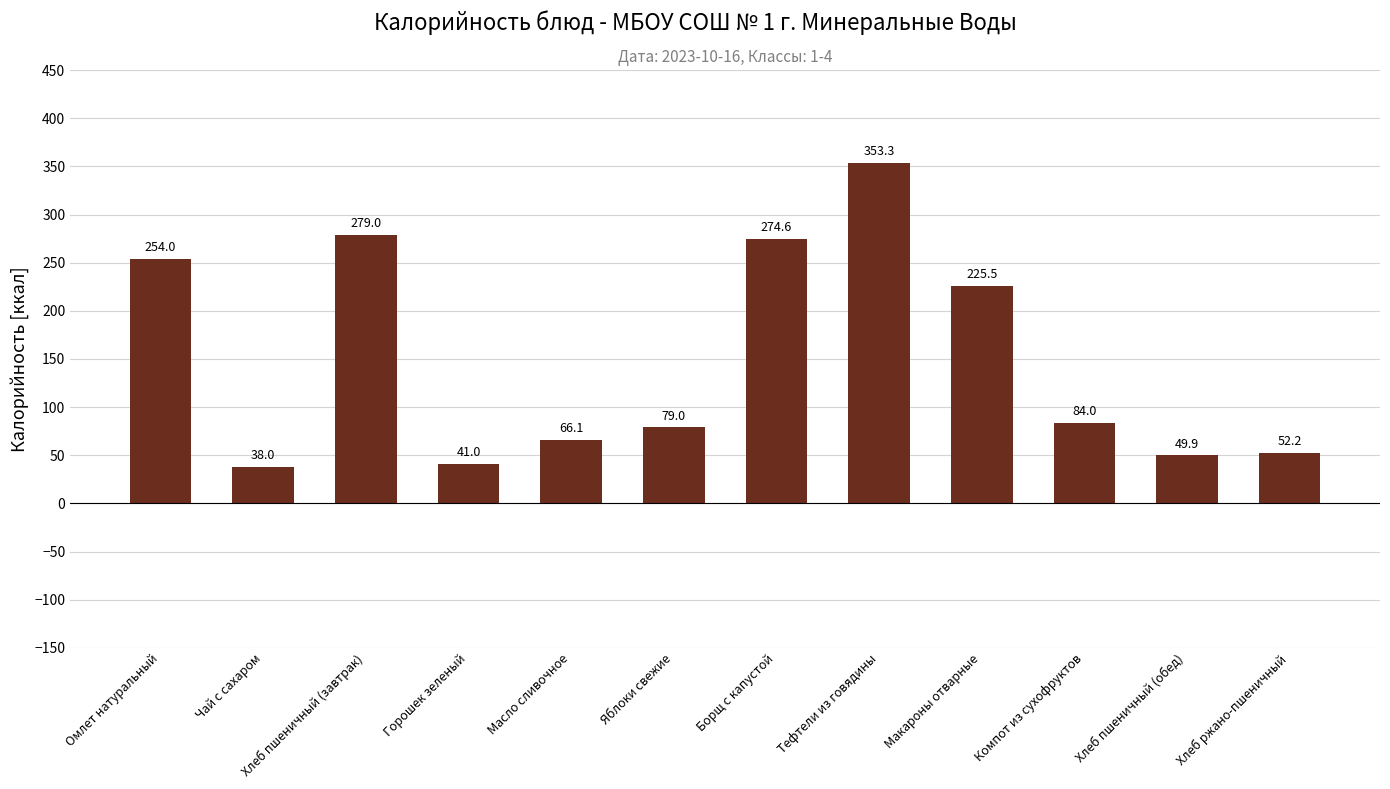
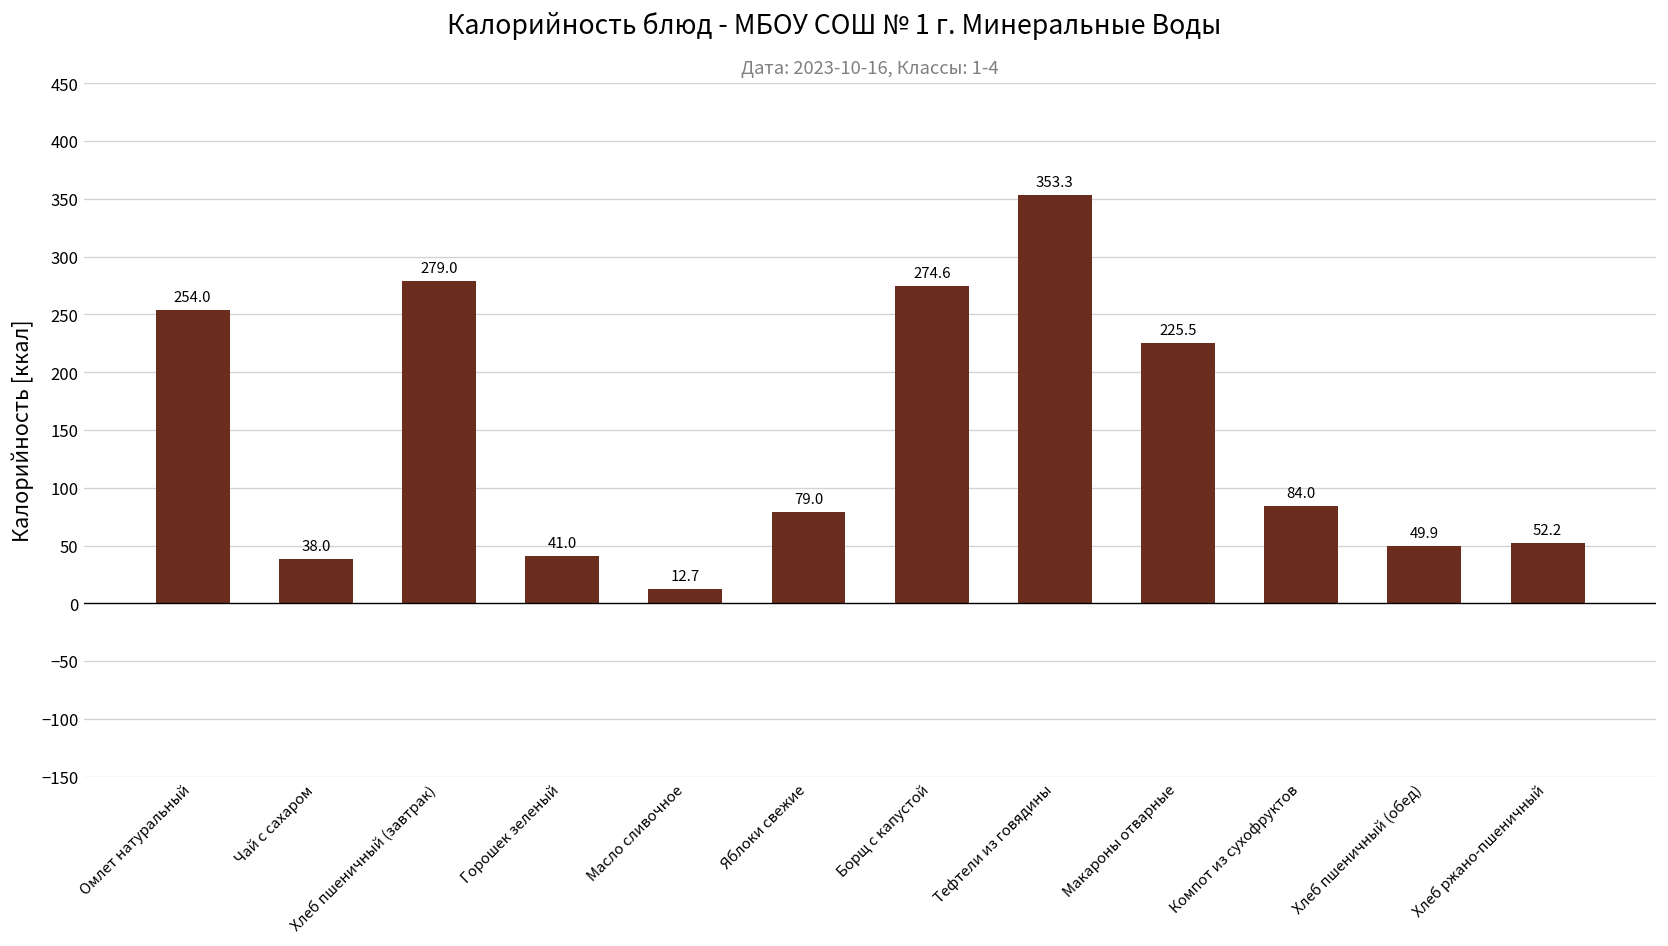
  {
    "Омлет натуральный": 254.0,
    "Чай с сахаром": 38.0,
    "Хлеб пшеничный (завтрак)": 279.0,
    "Горошек зеленый": 41.0,
-   "Масло сливочное": 66.1,
+   "Масло сливочное": 12.7,
    "Яблоки свежие": 79.0,
    "Борщ с капустой": 274.6,
    "Тефтели из говядины": 353.3,
    "Макароны отварные": 225.5,
    "Компот из сухофруктов": 84.0,
    "Хлеб пшеничный (обед)": 49.9,
    "Хлеб ржано-пшеничный": 52.2
  }
